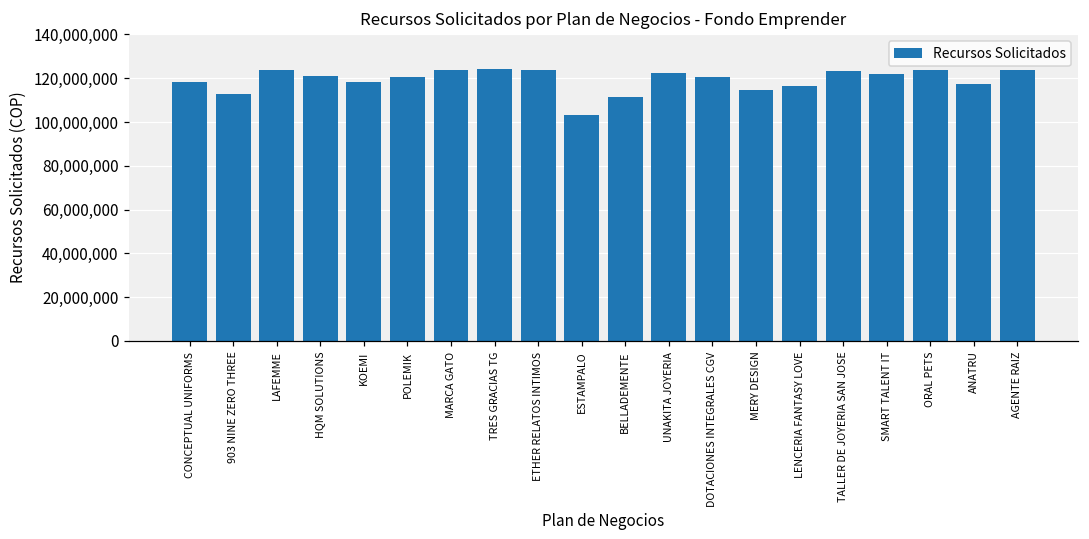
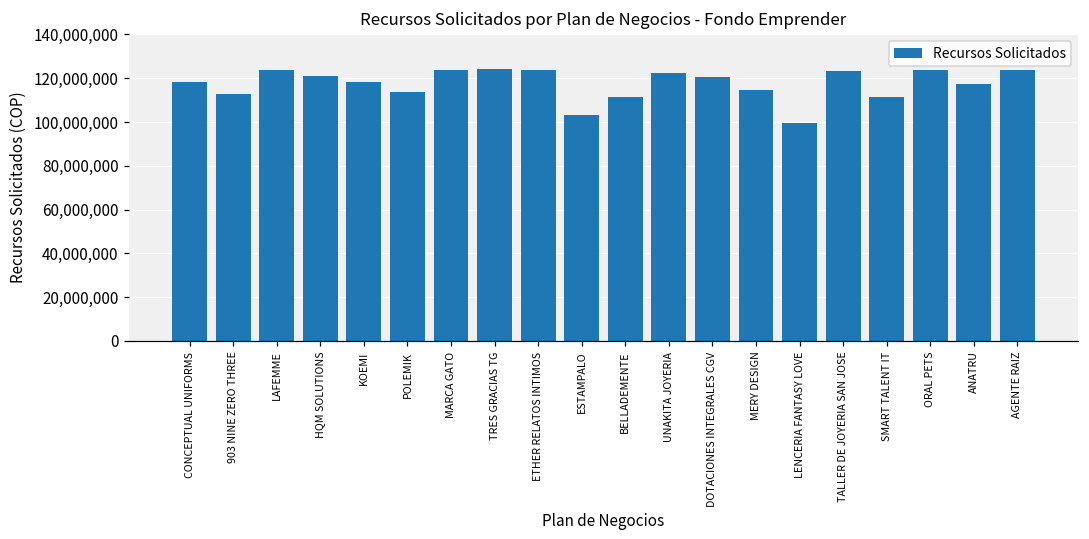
  {
    "CONCEPTUAL UNIFORMS": "118,000,000",
    "903 NINE ZERO THREE": "113,000,000",
    "LAFEMME": "124,000,000",
    "HQM SOLUTIONS": "121,000,000",
    "KOEMI": "119,000,000",
-   "POLEMIK": "121,000,000",
+   "POLEMIK": "114,000,000",
    "MARCA GATO": "124,000,000",
    "TRES GRACIAS TG": "124,000,000",
    "ETHER RELATOS INTIMOS": "124,000,000",
    "ESTAMPALO": "103,000,000",
    "BELLADEMENTE": "111,000,000",
    "UNAKITA JOYERIA": "123,000,000",
    "DOTACIONES INTEGRALES CGV": "121,000,000",
    "MERY DESIGN": "114,000,000",
-   "LENCERIA FANTASY LOVE": "116,000,000",
+   "LENCERIA FANTASY LOVE": "99,000,000",
    "TALLER DE JOYERIA SAN JOSE": "123,000,000",
-   "SMART TALENT IT": "122,000,000",
+   "SMART TALENT IT": "111,000,000",
    "ORAL PETS": "124,000,000",
    "ANATRU": "117,000,000",
    "AGENTE RAIZ": "124,000,000"
  }
